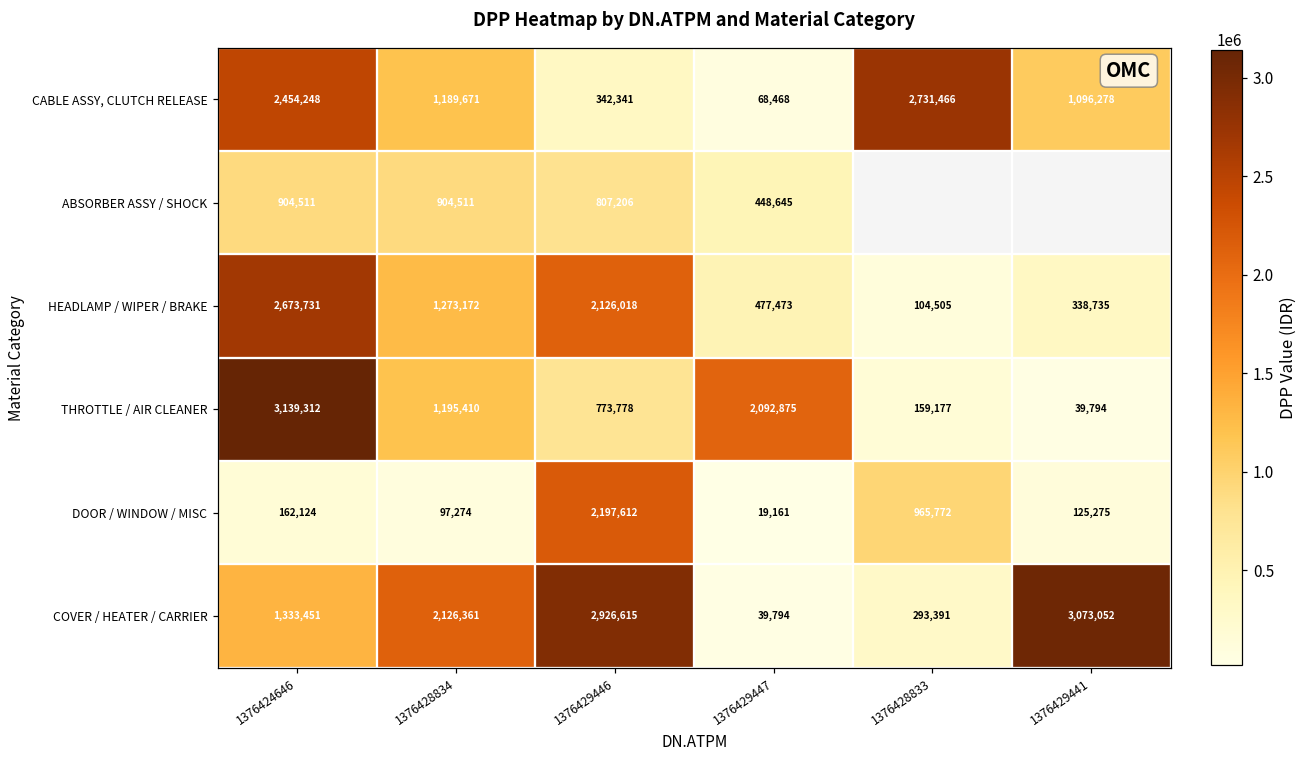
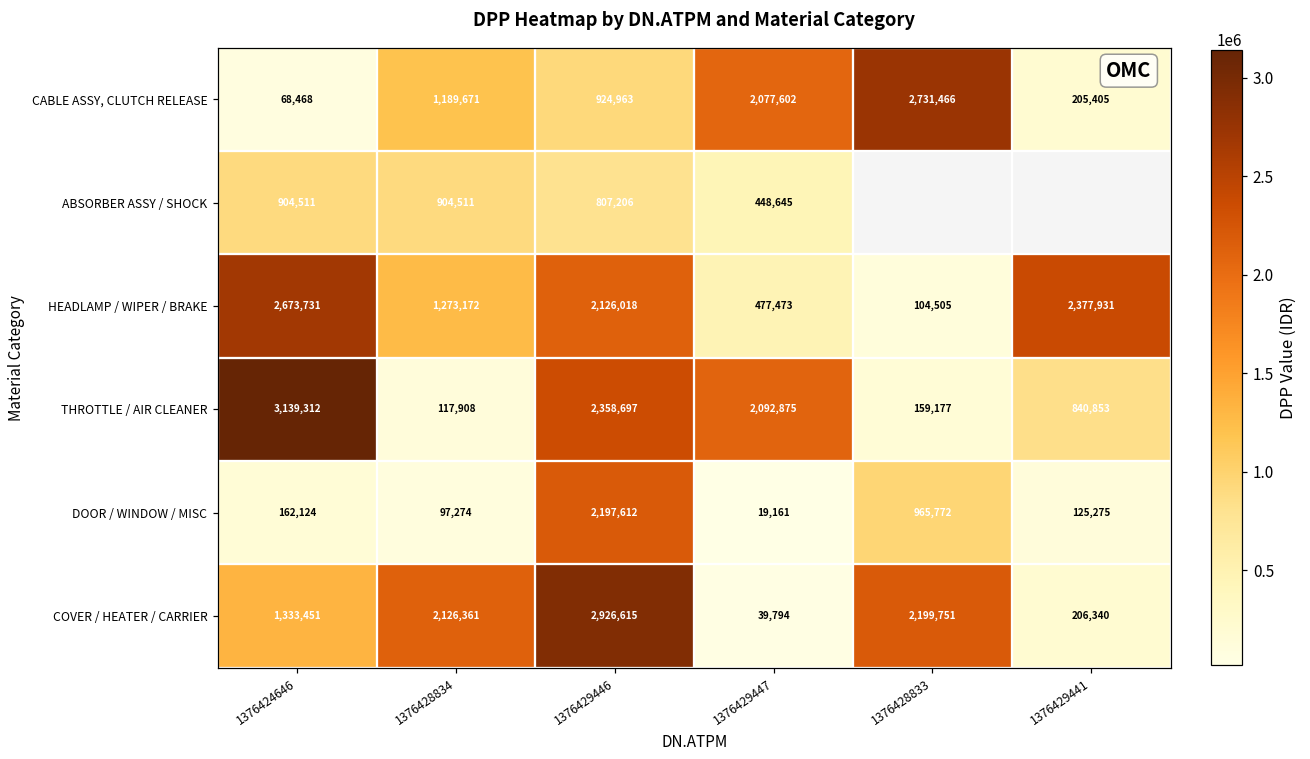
  {
    "CABLE ASSY, CLUTCH RELEASE": {
-     "1376424646": "2,454,248",
+     "1376424646": "68,468",
      "1376428834": "1,189,671",
-     "1376429446": "342,341",
-     "1376429447": "68,468",
+     "1376429446": "924,963",
+     "1376429447": "2,077,602",
      "1376428833": "2,731,466",
-     "1376429441": "1,096,278"
+     "1376429441": "205,405"
    },
    "ABSORBER ASSY / SHOCK": {
      "1376424646": "904,511",
      "1376428834": "904,511",
      "1376429446": "807,206",
      "1376429447": "448,645"
    },
    "HEADLAMP / WIPER / BRAKE": {
      "1376424646": "2,673,731",
      "1376428834": "1,273,172",
      "1376429446": "2,126,018",
      "1376429447": "477,473",
      "1376428833": "104,505",
-     "1376429441": "338,735"
+     "1376429441": "2,377,931"
    },
    "THROTTLE / AIR CLEANER": {
      "1376424646": "3,139,312",
-     "1376428834": "1,195,410",
-     "1376429446": "773,778",
+     "1376428834": "117,908",
+     "1376429446": "2,358,697",
      "1376429447": "2,092,875",
      "1376428833": "159,177",
-     "1376429441": "39,794"
+     "1376429441": "840,853"
    },
    "DOOR / WINDOW / MISC": {
      "1376424646": "162,124",
      "1376428834": "97,274",
      "1376429446": "2,197,612",
      "1376429447": "19,161",
      "1376428833": "965,772",
      "1376429441": "125,275"
    },
    "COVER / HEATER / CARRIER": {
      "1376424646": "1,333,451",
      "1376428834": "2,126,361",
      "1376429446": "2,926,615",
      "1376429447": "39,794",
-     "1376428833": "293,391",
-     "1376429441": "3,073,052"
+     "1376428833": "2,199,751",
+     "1376429441": "206,340"
    }
  }
